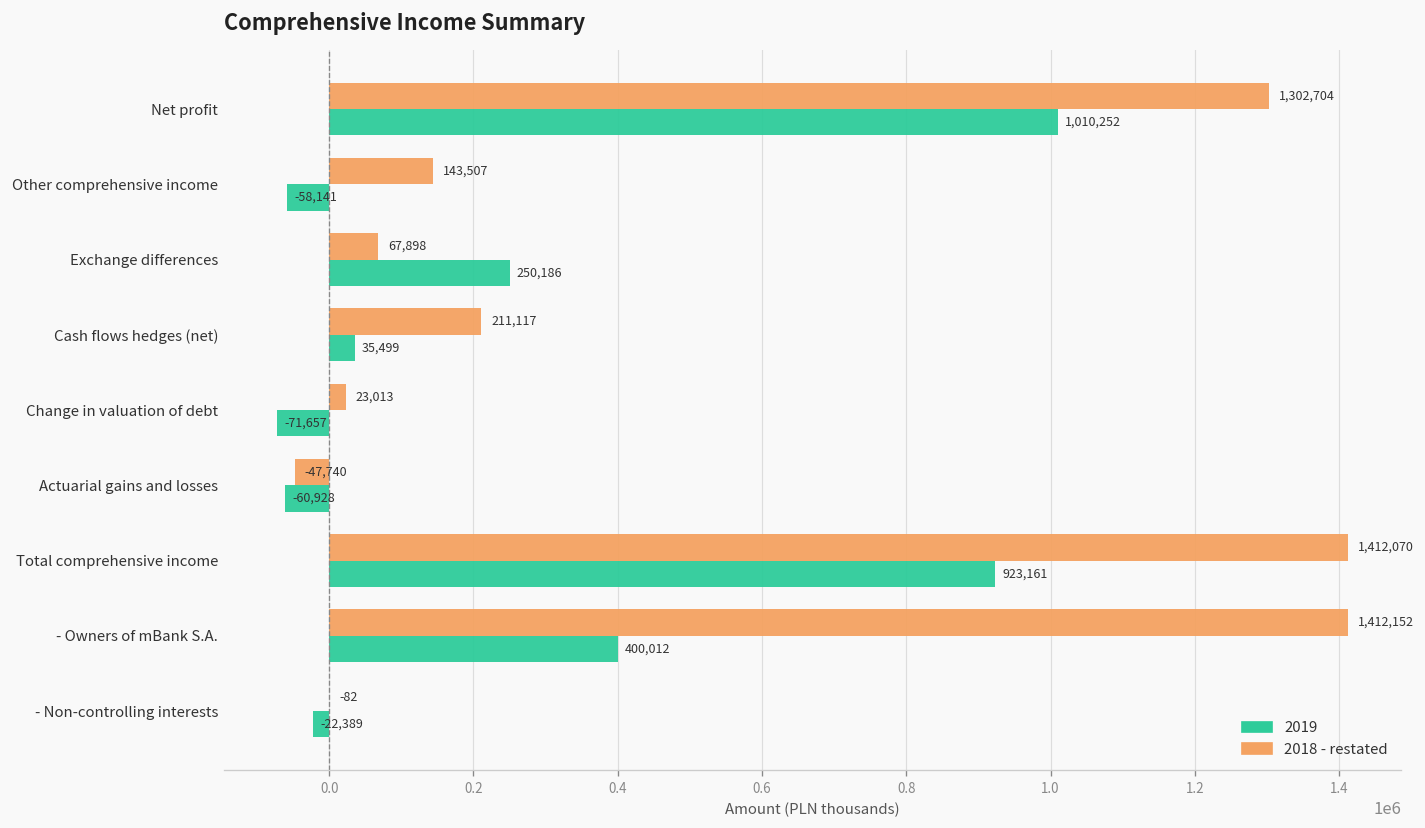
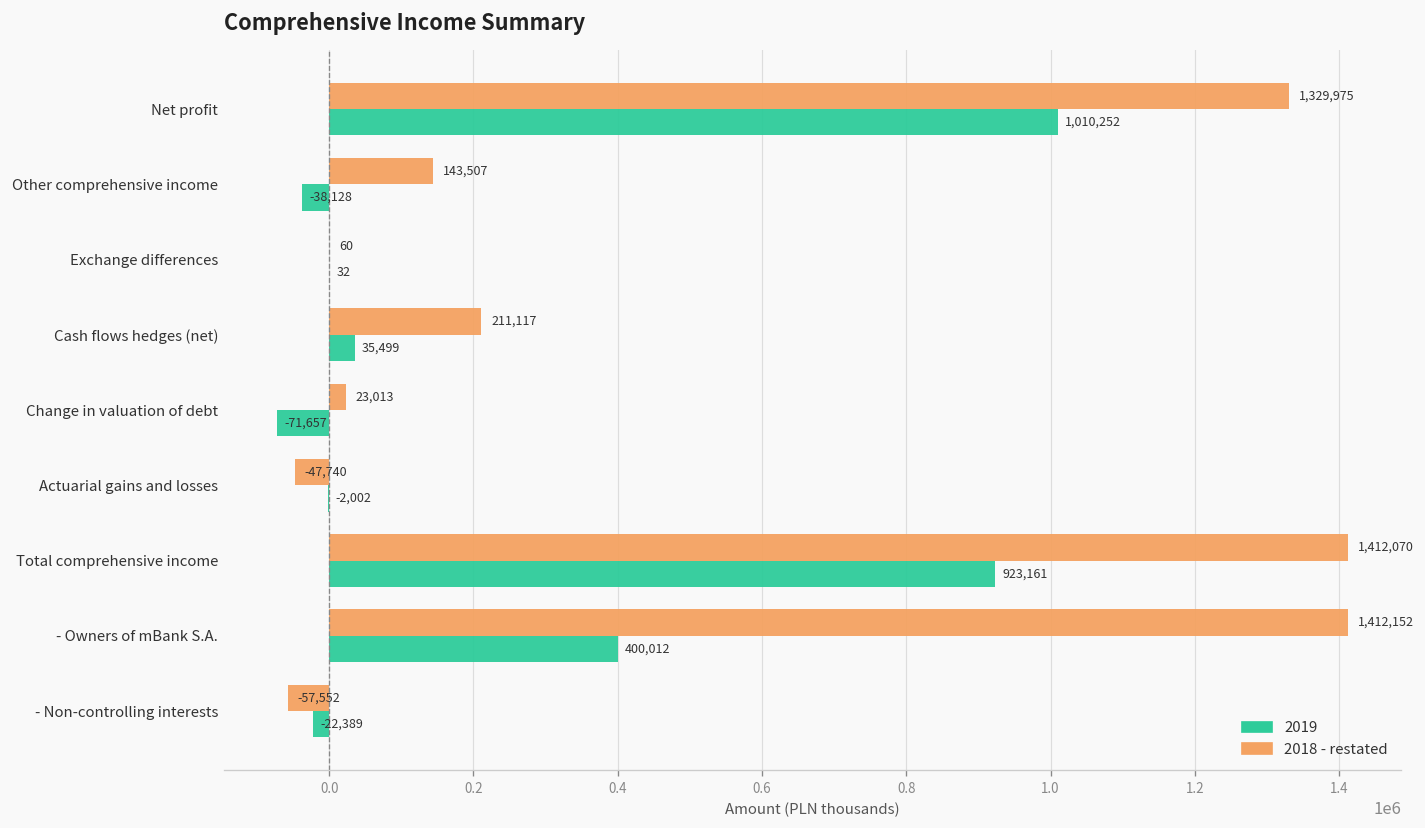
  {
    "2019": {
      "Net profit": "1,010,252",
-     "Other comprehensive income": "-58,141",
-     "Exchange differences": "250,186",
+     "Other comprehensive income": "-38,128",
+     "Exchange differences": "32",
      "Cash flows hedges (net)": "35,499",
      "Change in valuation of debt": "-71,657",
-     "Actuarial gains and losses": "-60,928",
+     "Actuarial gains and losses": "-2,002",
      "Total comprehensive income": "923,161",
      "- Owners of mBank S.A.": "400,012",
      "- Non-controlling interests": "-22,389"
    },
    "2018 - restated": {
-     "Net profit": "1,302,704",
+     "Net profit": "1,329,975",
      "Other comprehensive income": "143,507",
-     "Exchange differences": "67,898",
+     "Exchange differences": "60",
      "Cash flows hedges (net)": "211,117",
      "Change in valuation of debt": "23,013",
      "Actuarial gains and losses": "-47,740",
      "Total comprehensive income": "1,412,070",
      "- Owners of mBank S.A.": "1,412,152",
-     "- Non-controlling interests": "-82"
+     "- Non-controlling interests": "-57,552"
    }
  }
